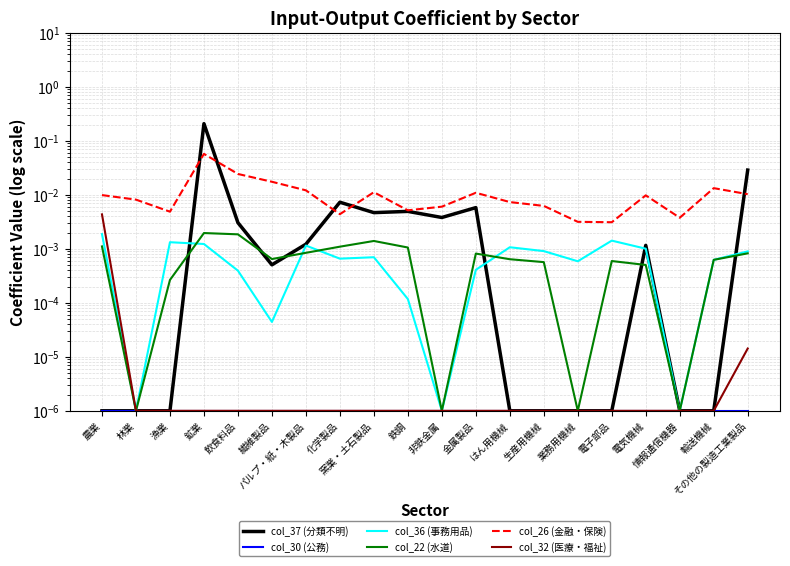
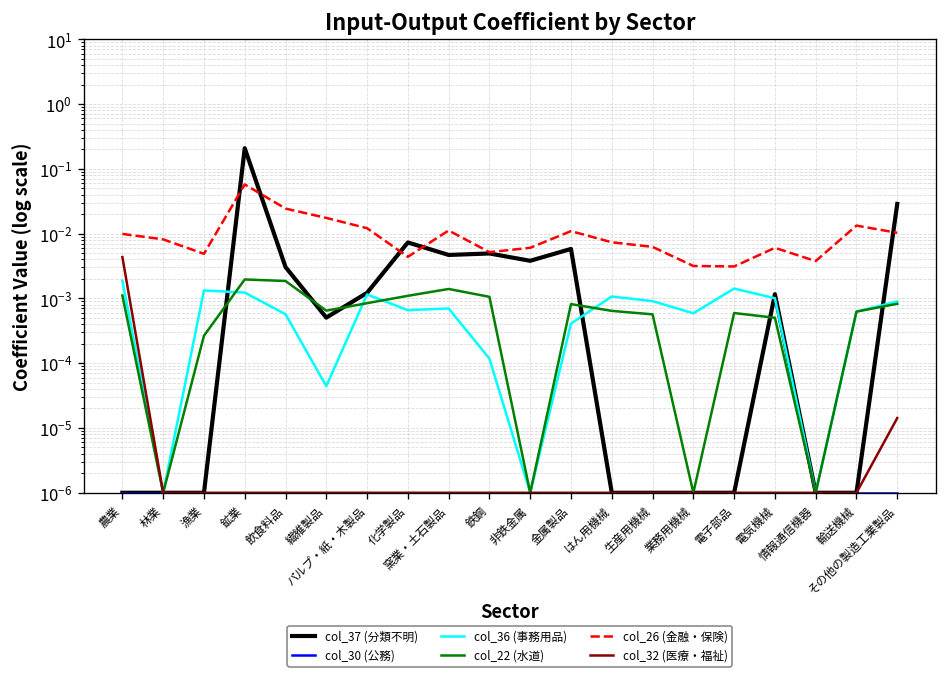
  {
    "col_37 (分類不明)": {
      "鉱業": 0.21,
      "飲食料品": 0.003,
      "繊維製品": 0.0005,
      "化学製品": 0.007,
      "窯業・土石製品": 0.005,
      "非鉄金属": 0.004,
      "金属製品": 0.006,
      "電気機械": 0.0012,
      "その他の製造工業製品": 0.03
    },
    "col_30 (公務)": {
      "その他の製造工業製品": 0.0000010
    },
    "col_36 (事務用品)": {
      "農業": 0.0019,
      "漁業": 0.0013,
      "鉱業": 0.0012,
-     "飲食料品": 0.0004,
+     "飲食料品": 0.0006,
      "繊維製品": 0.00004,
      "化学製品": 0.0007,
      "窯業・土石製品": 0.0007,
      "鉄鋼": 0.00012,
      "金属製品": 0.0004,
      "はん用機械": 0.0011,
      "生産用機械": 0.0009,
      "業務用機械": 0.0006,
      "電子部品": 0.0014,
      "電気機械": 0.0010
    },
    "col_22 (水道)": {
      "農業": 0.0011,
      "漁業": 0.0003,
      "鉱業": 0.0020,
      "飲食料品": 0.0019,
      "繊維製品": 0.0006,
      "パルプ・紙・木製品": 0.0008,
      "化学製品": 0.0011,
      "窯業・土石製品": 0.0014,
      "鉄鋼": 0.0011,
      "金属製品": 0.0008,
      "はん用機械": 0.0006,
      "生産用機械": 0.0006,
      "電子部品": 0.0006,
      "電気機械": 0.0005
    },
    "col_26 (金融・保険)": {
      "農業": 0.010,
      "林業": 0.008,
      "漁業": 0.005,
      "鉱業": 0.06,
      "飲食料品": 0.02,
      "繊維製品": 0.017,
      "パルプ・紙・木製品": 0.012,
      "化学製品": 0.004,
      "窯業・土石製品": 0.011,
      "非鉄金属": 0.006,
      "金属製品": 0.011,
      "はん用機械": 0.007,
      "生産用機械": 0.006,
      "業務用機械": 0.003,
      "電子部品": 0.003,
-     "電気機械": 0.010,
+     "電気機械": 0.006,
      "情報通信機器": 0.004,
      "輸送機械": 0.013,
      "その他の製造工業製品": 0.010
    },
    "col_32 (医療・福祉)": {
      "農業": 0.004,
      "その他の製造工業製品": 0.000014
    }
  }
